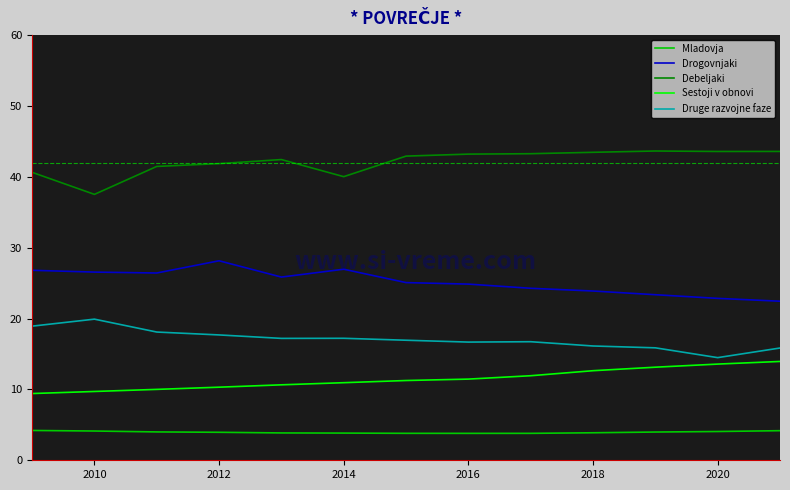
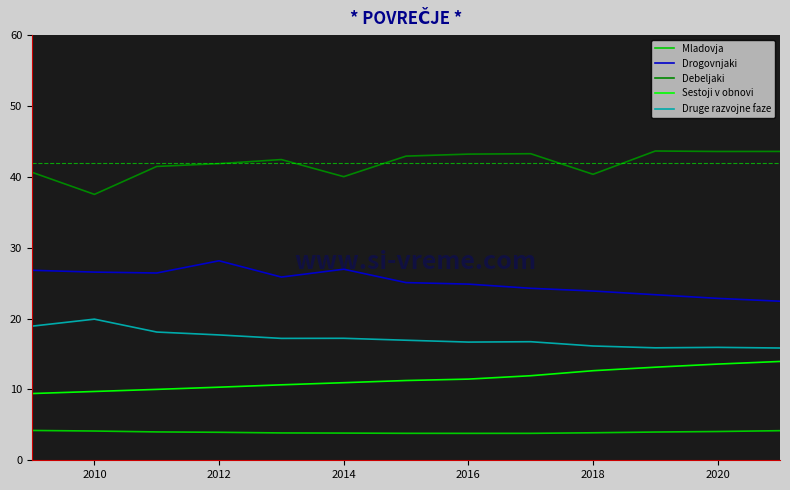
  {
    "Drogovnjaki": {
      "2010": 27,
      "2012": 28,
      "2014": 27,
      "2016": 25,
      "2018": 24,
      "2020": 23
    },
    "Debeljaki": {
      "2010": 38,
      "2012": 42,
      "2014": 40,
      "2016": 43,
-     "2018": 43,
+     "2018": 40,
      "2020": 44
    },
    "Druge razvojne faze": {
      "2010": 20,
      "2012": 18,
      "2014": 17,
      "2016": 17,
      "2018": 16,
-     "2020": 14
+     "2020": 16
    }
  }
